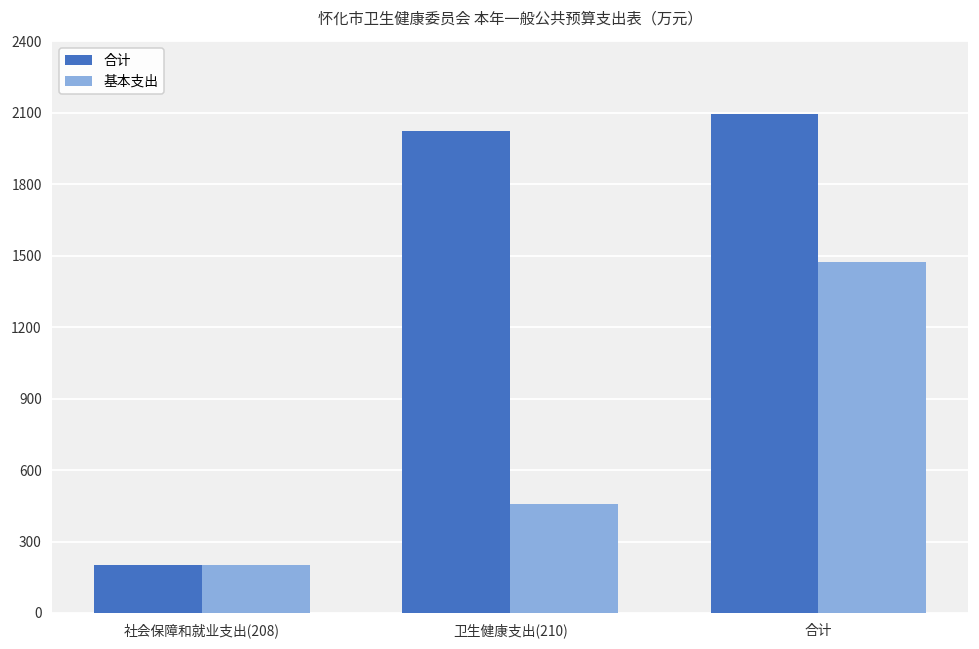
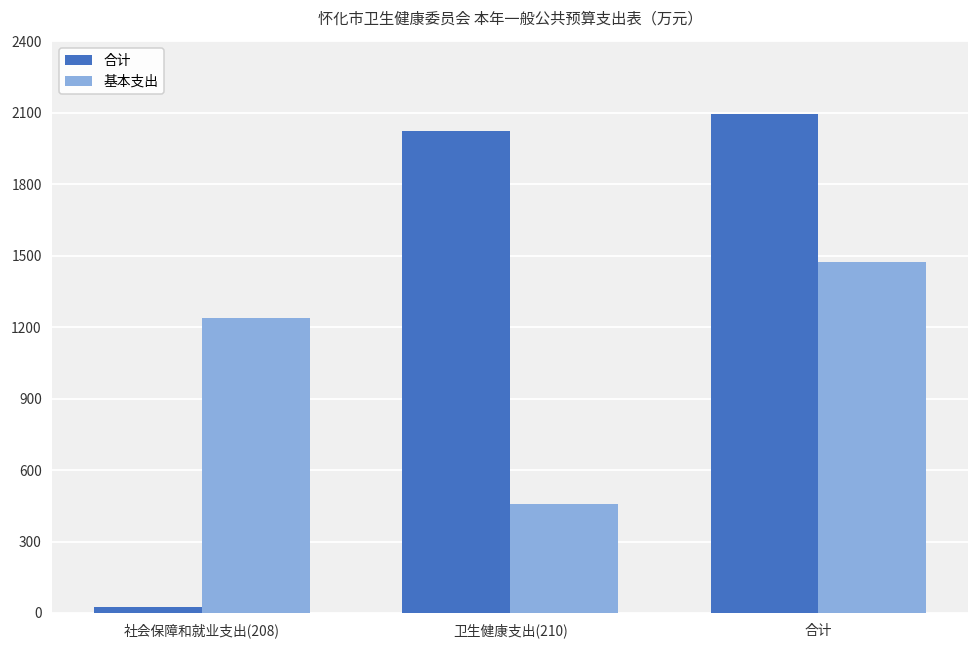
  {
    "合计": {
-     "社会保障和就业支出(208)": 200,
+     "社会保障和就业支出(208)": 30,
      "卫生健康支出(210)": 2020,
      "合计": 2100
    },
    "基本支出": {
-     "社会保障和就业支出(208)": 200,
+     "社会保障和就业支出(208)": 1240,
      "卫生健康支出(210)": 460,
      "合计": 1480
    }
  }
